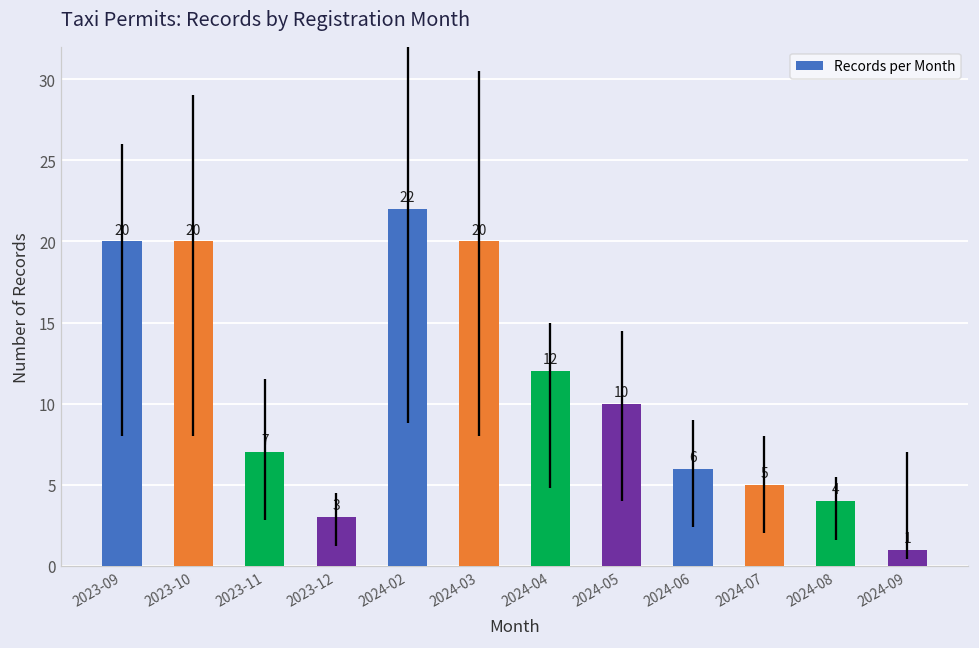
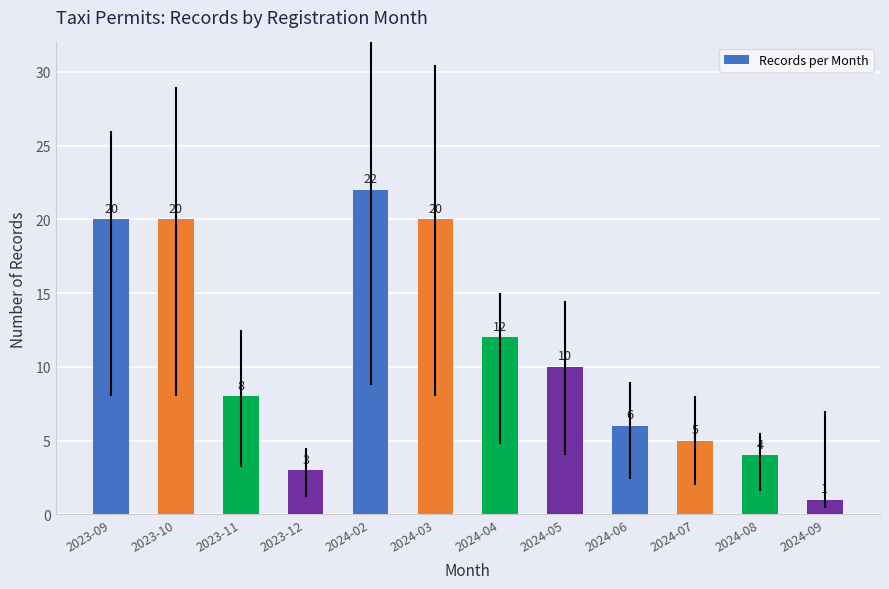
  {
    "2023-09": 20,
    "2023-10": 20,
-   "2023-11": 7,
+   "2023-11": 8,
    "2023-12": 3,
    "2024-02": 22,
    "2024-03": 20,
    "2024-04": 12,
    "2024-05": 10,
    "2024-06": 6,
    "2024-07": 5,
    "2024-08": 4,
    "2024-09": 1
  }
